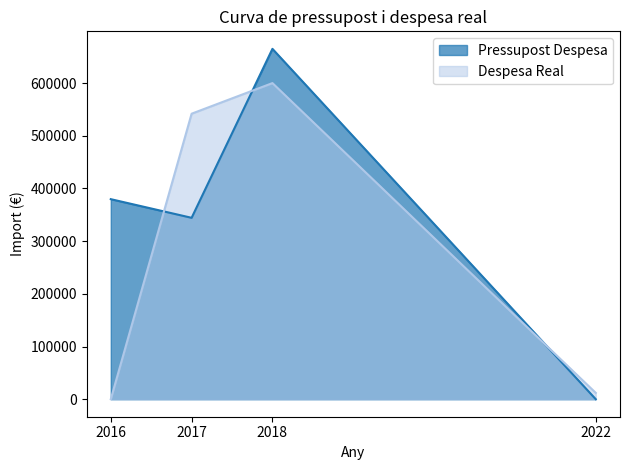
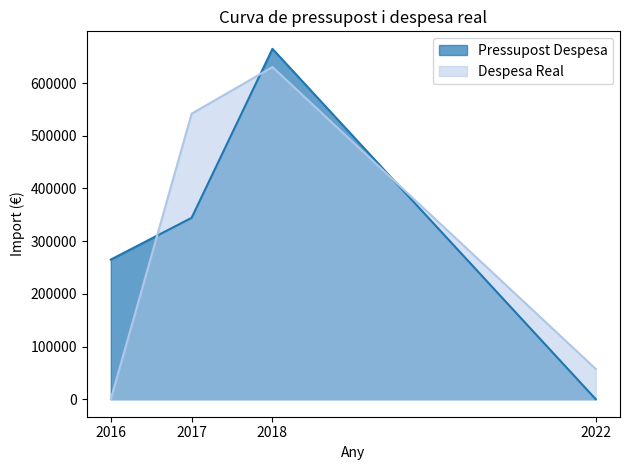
  {
    "Pressupost Despesa": {
-     "2016": 380000,
+     "2016": 270000,
      "2017": 340000,
      "2018": 670000,
      "2022": 0
    },
    "Despesa Real": {
      "2016": 0,
      "2017": 540000,
-     "2018": 600000,
-     "2022": 10000
+     "2018": 630000,
+     "2022": 60000
    }
  }
